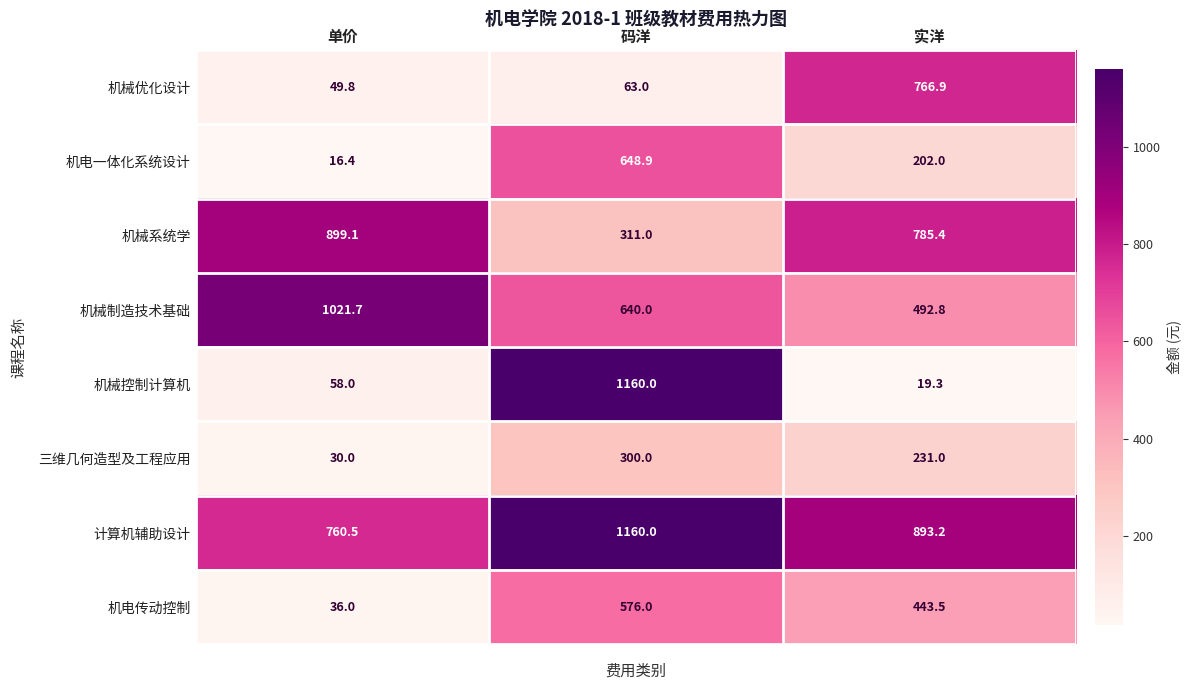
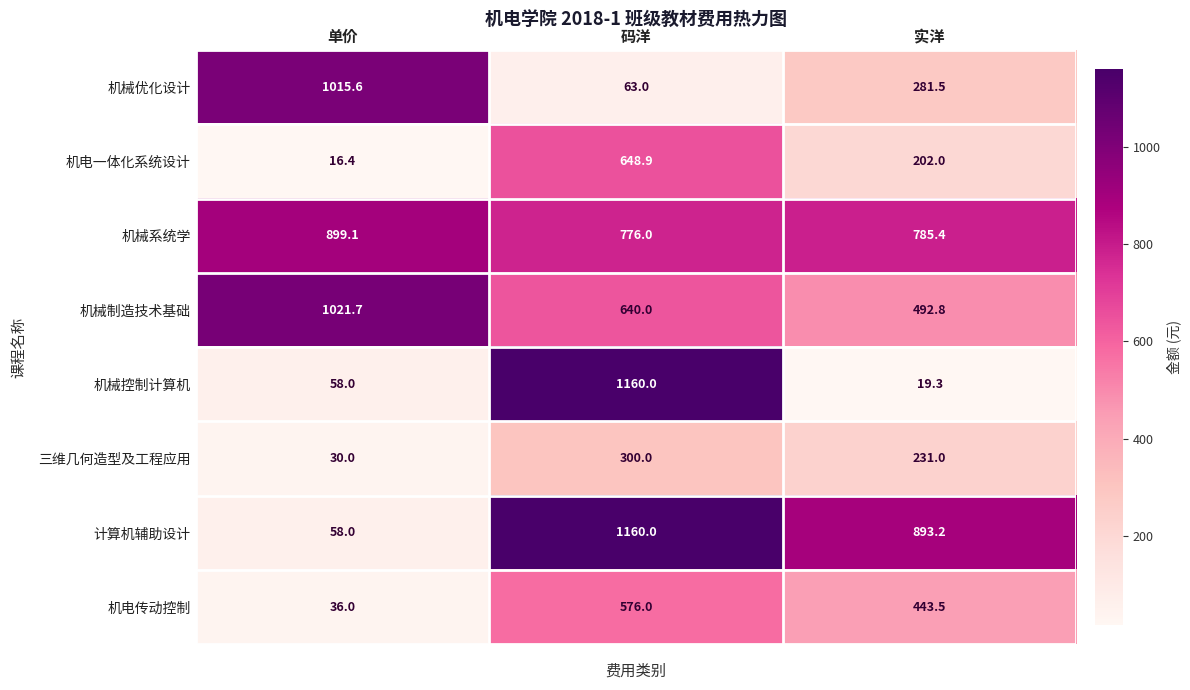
  {
    "机械优化设计": {
-     "单价": 49.8,
+     "单价": 1015.6,
      "码洋": 63.0,
-     "实洋": 766.9
+     "实洋": 281.5
    },
    "机电一体化系统设计": {
      "单价": 16.4,
      "码洋": 648.9,
      "实洋": 202.0
    },
    "机械系统学": {
      "单价": 899.1,
-     "码洋": 311.0,
+     "码洋": 776.0,
      "实洋": 785.4
    },
    "机械制造技术基础": {
      "单价": 1021.7,
      "码洋": 640.0,
      "实洋": 492.8
    },
    "机械控制计算机": {
      "单价": 58.0,
      "码洋": 1160.0,
      "实洋": 19.3
    },
    "三维几何造型及工程应用": {
      "单价": 30.0,
      "码洋": 300.0,
      "实洋": 231.0
    },
    "计算机辅助设计": {
-     "单价": 760.5,
+     "单价": 58.0,
      "码洋": 1160.0,
      "实洋": 893.2
    },
    "机电传动控制": {
      "单价": 36.0,
      "码洋": 576.0,
      "实洋": 443.5
    }
  }
